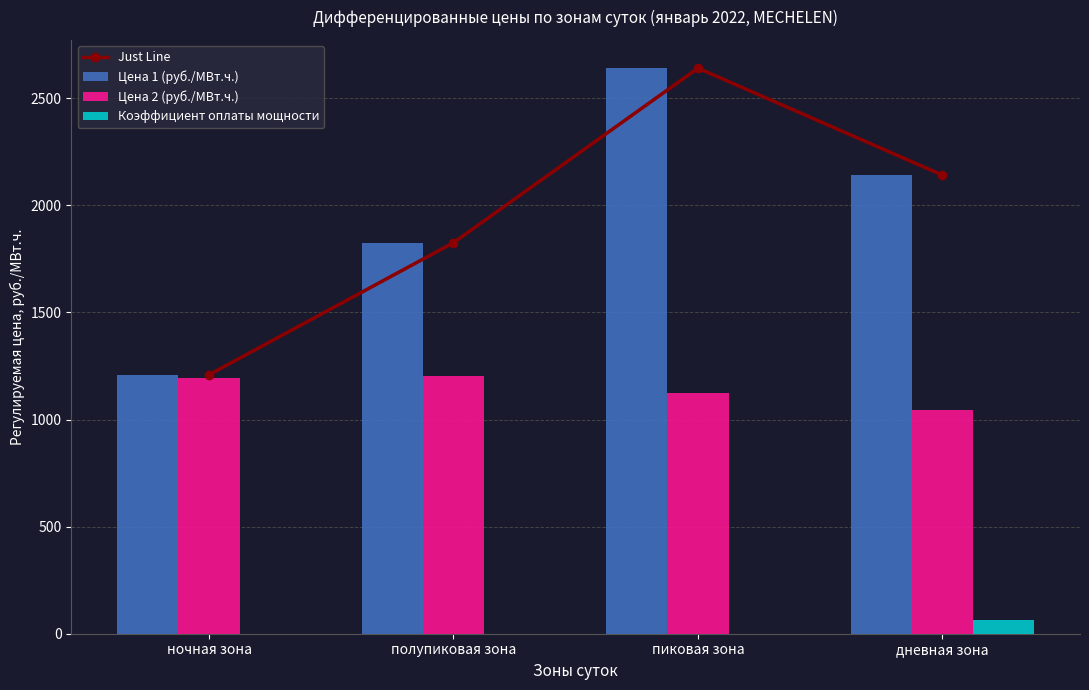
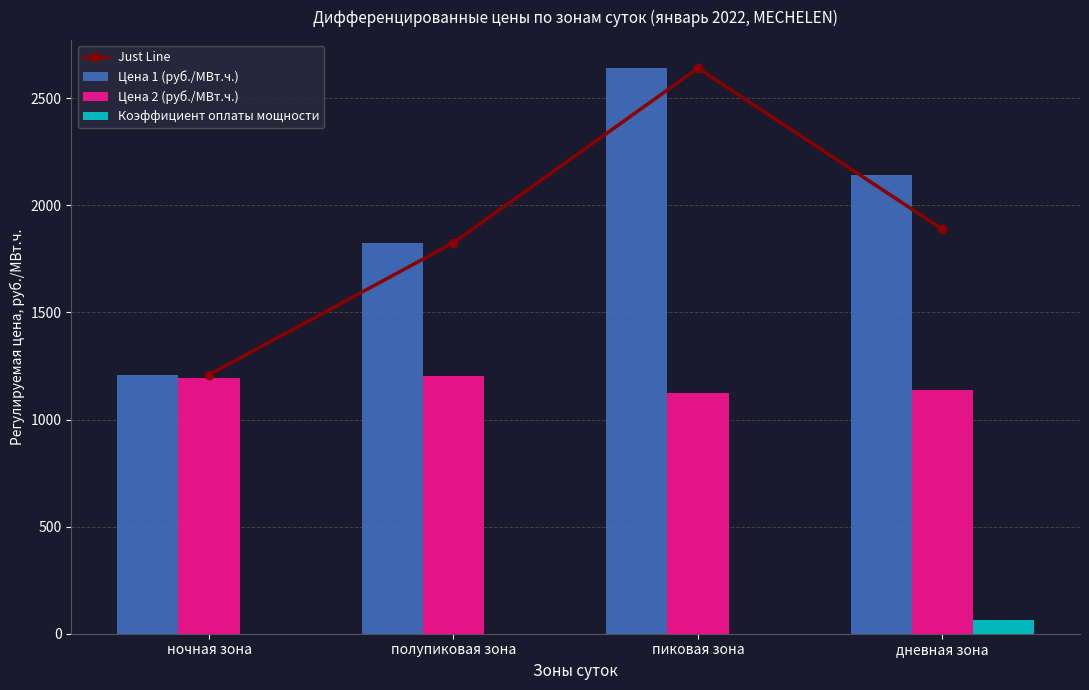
  {
    "Цена 1 (руб./МВт.ч.)": {
      "ночная зона": 1210,
      "полупиковая зона": 1830,
      "пиковая зона": 2640,
      "дневная зона": 2140
    },
    "Just Line": {
      "ночная зона": 1210,
      "полупиковая зона": 1830,
      "пиковая зона": 2640,
-     "дневная зона": 2140
+     "дневная зона": 1890
    },
    "Цена 2 (руб./МВт.ч.)": {
      "ночная зона": 1190,
      "полупиковая зона": 1210,
      "пиковая зона": 1130,
-     "дневная зона": 1040
+     "дневная зона": 1140
    },
    "Коэффициент оплаты мощности": {
      "ночная зона": 0,
      "дневная зона": 70
    }
  }
